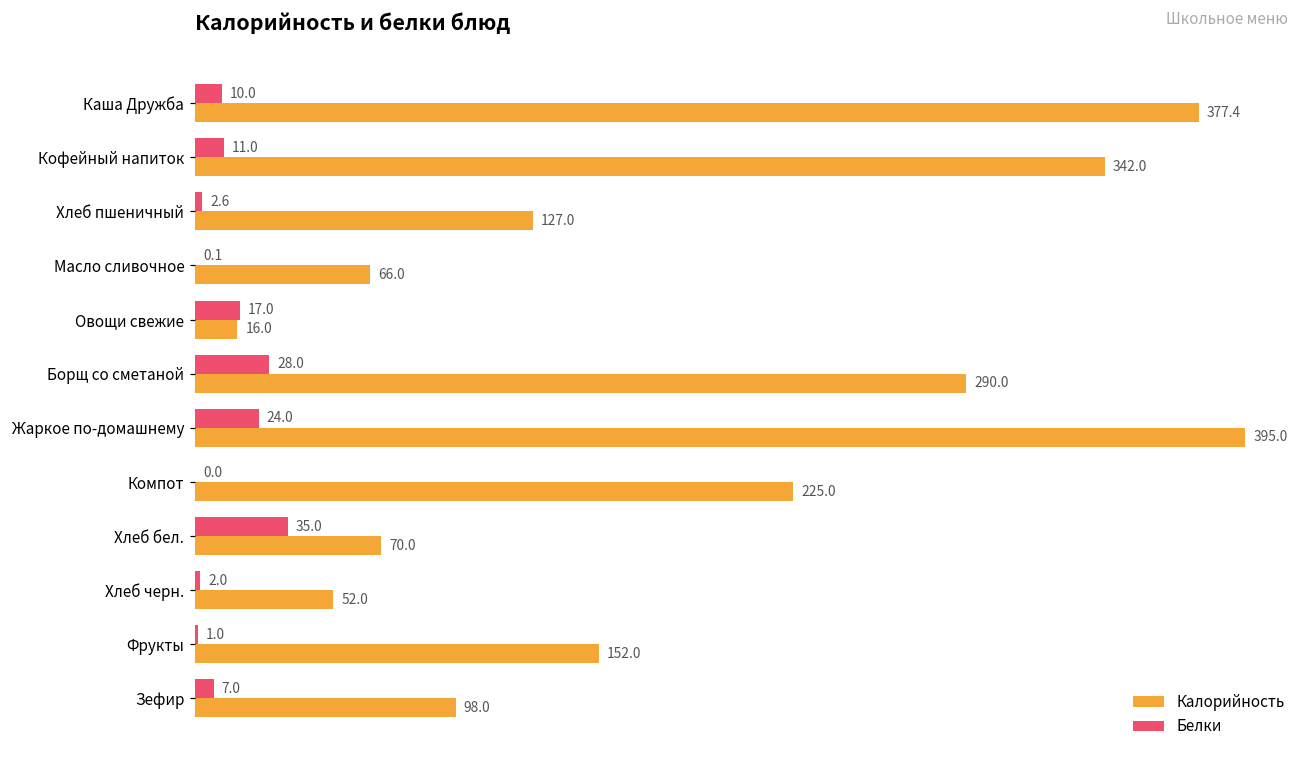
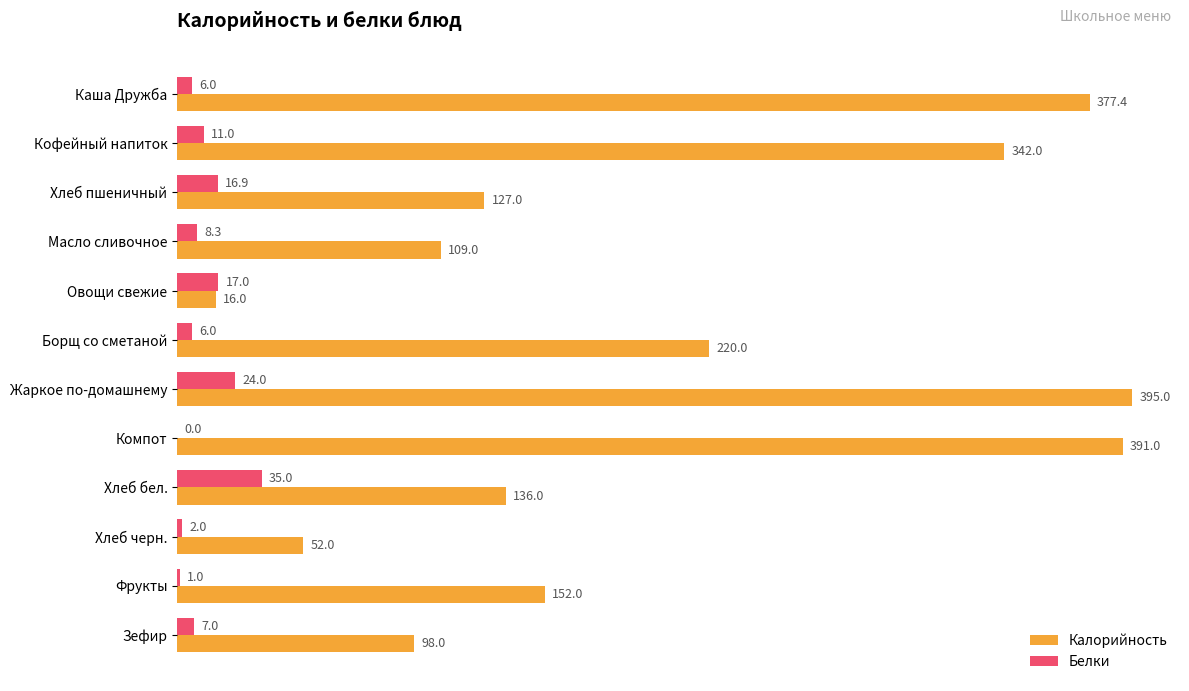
  {
    "Калорийность": {
      "Каша Дружба": 377.4,
      "Кофейный напиток": 342.0,
      "Хлеб пшеничный": 127.0,
-     "Масло сливочное": 66.0,
+     "Масло сливочное": 109.0,
      "Овощи свежие": 16.0,
-     "Борщ со сметаной": 290.0,
+     "Борщ со сметаной": 220.0,
      "Жаркое по-домашнему": 395.0,
-     "Компот": 225.0,
-     "Хлеб бел.": 70.0,
+     "Компот": 391.0,
+     "Хлеб бел.": 136.0,
      "Хлеб черн.": 52.0,
      "Фрукты": 152.0,
      "Зефир": 98.0
    },
    "Белки": {
-     "Каша Дружба": 10.0,
+     "Каша Дружба": 6.0,
      "Кофейный напиток": 11.0,
-     "Хлеб пшеничный": 2.6,
-     "Масло сливочное": 0.1,
+     "Хлеб пшеничный": 16.9,
+     "Масло сливочное": 8.3,
      "Овощи свежие": 17.0,
-     "Борщ со сметаной": 28.0,
+     "Борщ со сметаной": 6.0,
      "Жаркое по-домашнему": 24.0,
      "Компот": 0.0,
      "Хлеб бел.": 35.0,
      "Хлеб черн.": 2.0,
      "Фрукты": 1.0,
      "Зефир": 7.0
    }
  }
